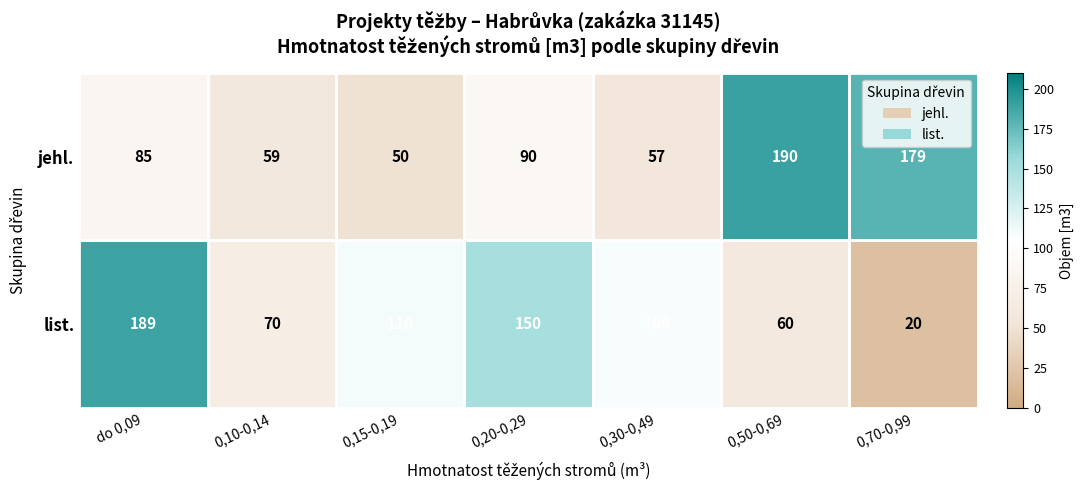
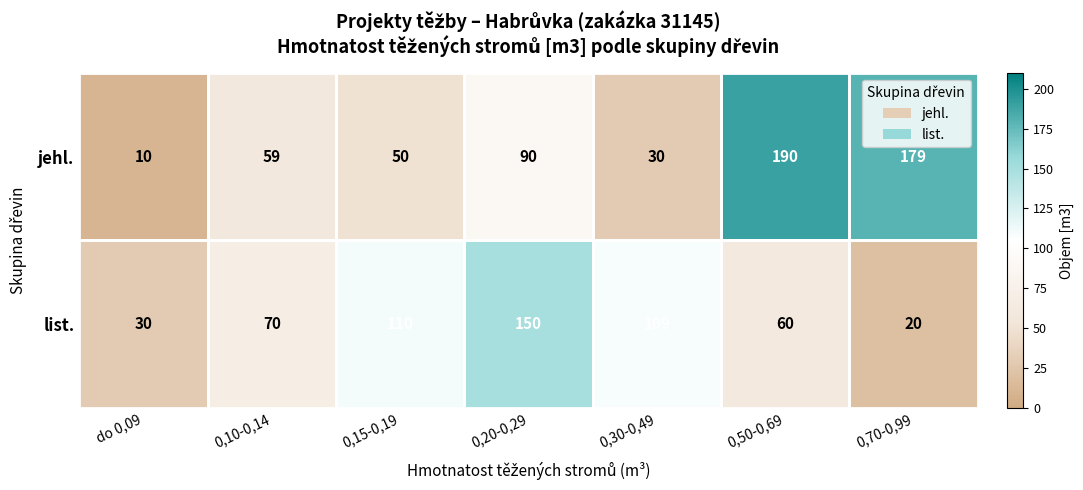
  {
    "jehl.": {
-     "do 0,09": 85,
+     "do 0,09": 10,
      "0,10-0,14": 59,
      "0,15-0,19": 50,
      "0,20-0,29": 90,
-     "0,30-0,49": 57,
+     "0,30-0,49": 30,
      "0,50-0,69": 190,
      "0,70-0,99": 179
    },
    "list.": {
-     "do 0,09": 189,
+     "do 0,09": 30,
      "0,10-0,14": 70,
      "0,20-0,29": 150,
      "0,50-0,69": 60,
      "0,70-0,99": 20
    }
  }
